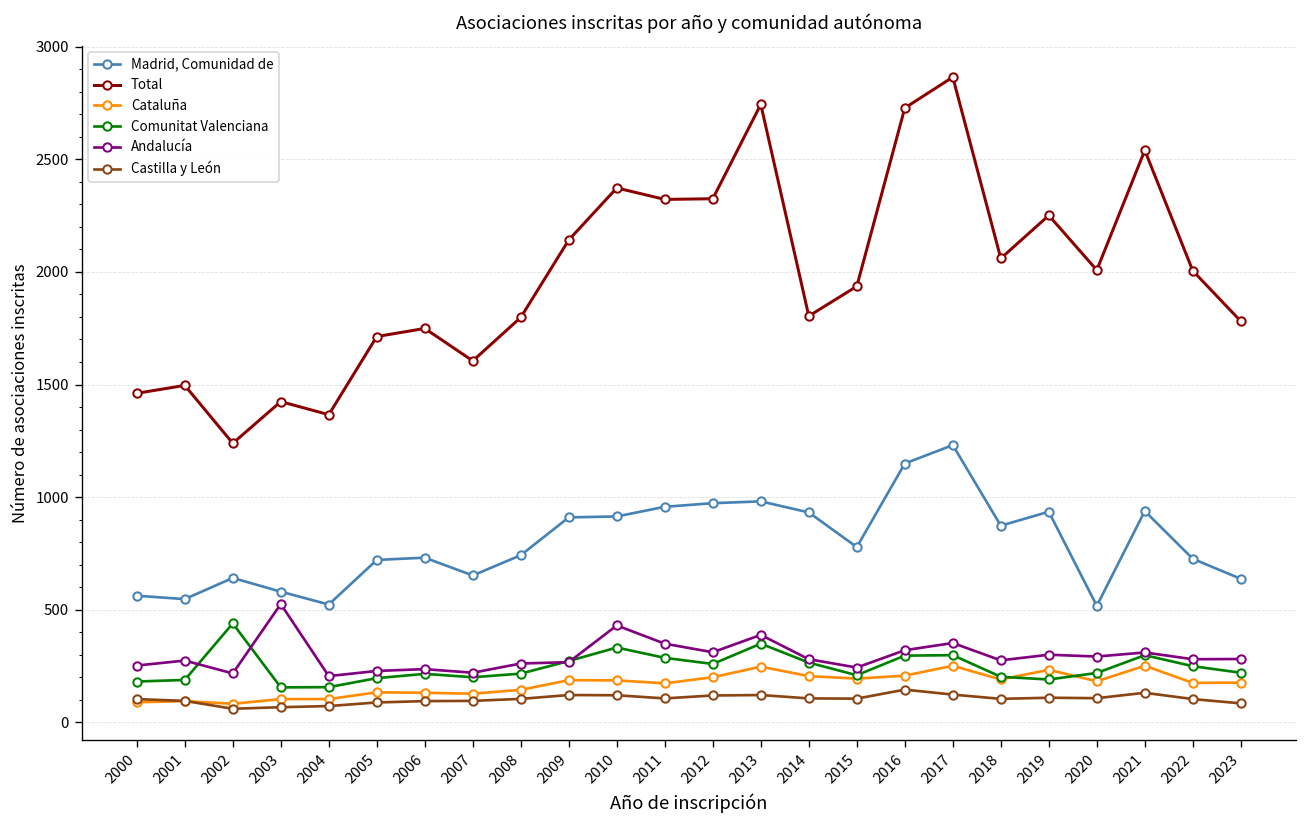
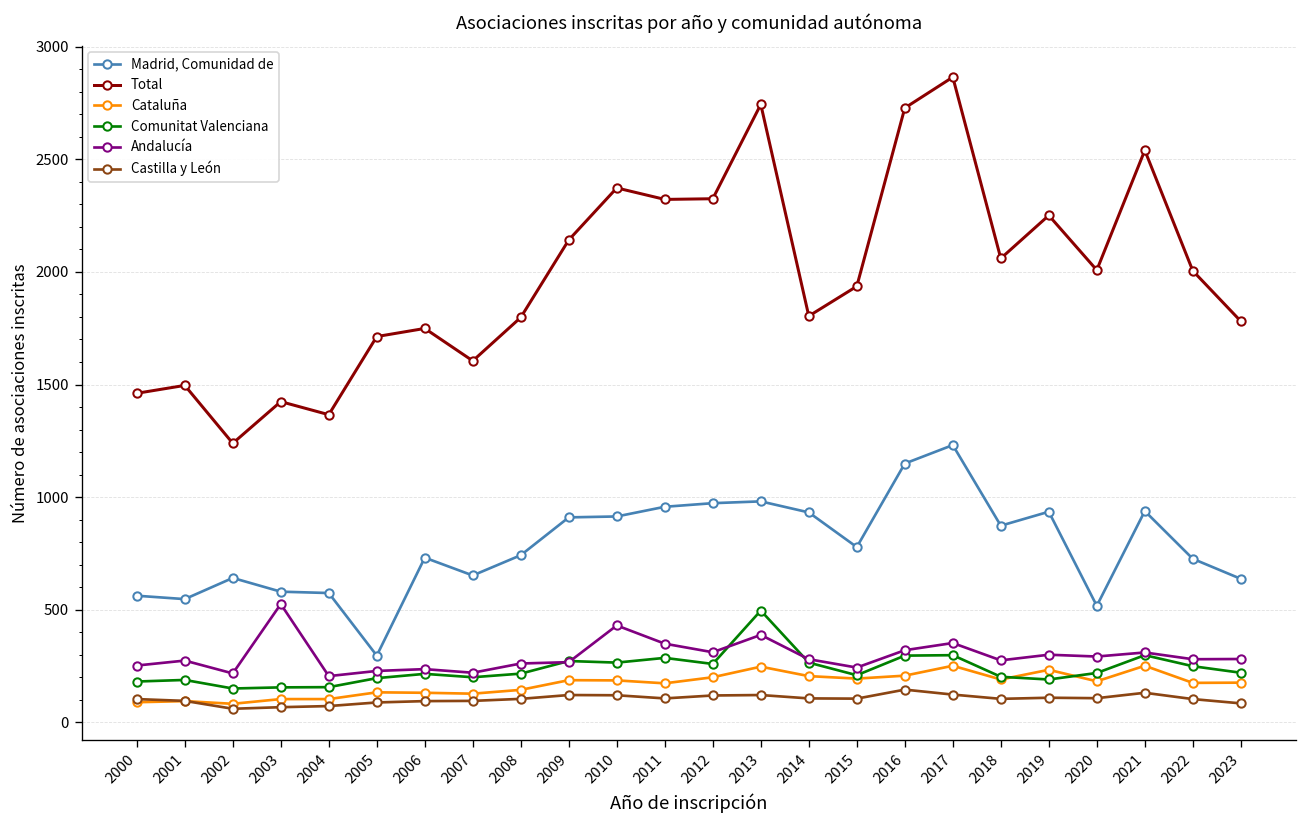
  {
    "Madrid, Comunidad de": {
      "2000": 560,
      "2001": 550,
      "2002": 640,
      "2003": 580,
-     "2004": 520,
-     "2005": 720,
+     "2004": 570,
+     "2005": 300,
      "2006": 730,
      "2007": 650,
      "2008": 740,
      "2009": 910,
      "2010": 910,
      "2011": 960,
      "2012": 970,
      "2013": 980,
      "2014": 930,
      "2015": 780,
      "2016": 1150,
      "2017": 1230,
      "2018": 870,
      "2019": 940,
      "2020": 520,
      "2021": 940,
      "2022": 730,
      "2023": 640
    },
    "Total": {
      "2000": 1460,
      "2001": 1500,
      "2002": 1240,
      "2003": 1420,
      "2004": 1370,
      "2005": 1710,
      "2006": 1750,
      "2007": 1610,
      "2008": 1800,
      "2009": 2140,
      "2010": 2370,
      "2011": 2320,
      "2012": 2330,
      "2013": 2740,
      "2014": 1800,
      "2015": 1940,
      "2016": 2730,
      "2017": 2870,
      "2018": 2060,
      "2019": 2250,
      "2020": 2010,
      "2021": 2540,
      "2022": 2010,
      "2023": 1780
    },
    "Cataluña": {
      "2000": 90,
      "2002": 80,
      "2003": 100,
      "2004": 100,
      "2005": 130,
      "2006": 130,
      "2007": 130,
      "2008": 140,
      "2009": 190,
      "2010": 190,
      "2011": 170,
      "2012": 200,
      "2013": 250,
      "2014": 210,
      "2015": 190,
      "2016": 210,
      "2017": 250,
      "2019": 230,
      "2020": 180,
      "2021": 250,
      "2022": 180,
      "2023": 180
    },
    "Comunitat Valenciana": {
      "2000": 180,
      "2001": 190,
-     "2002": 440,
+     "2002": 150,
      "2003": 160,
      "2004": 160,
      "2005": 200,
      "2006": 220,
      "2007": 200,
      "2008": 220,
-     "2010": 330,
+     "2010": 270,
      "2011": 290,
      "2012": 260,
-     "2013": 350,
+     "2013": 500,
      "2014": 270,
      "2015": 210,
      "2016": 300,
      "2017": 300,
      "2019": 190,
      "2020": 220,
      "2022": 250,
      "2023": 220
    },
    "Andalucía": {
      "2000": 250,
      "2001": 270,
      "2002": 220,
      "2003": 530,
      "2004": 210,
      "2005": 230,
      "2006": 240,
      "2007": 220,
      "2008": 260,
      "2010": 430,
      "2011": 350,
      "2012": 310,
      "2013": 390,
      "2014": 280,
      "2015": 240,
      "2016": 320,
      "2017": 350,
      "2018": 280,
      "2019": 300,
      "2020": 290,
      "2022": 280,
      "2023": 280
    },
    "Castilla y León": {
      "2000": 100,
      "2002": 60,
      "2003": 70,
      "2004": 70,
      "2005": 90,
      "2006": 90,
      "2007": 100,
      "2008": 100,
      "2009": 120,
      "2010": 120,
      "2011": 110,
      "2012": 120,
      "2013": 120,
      "2014": 110,
      "2015": 110,
      "2016": 150,
      "2017": 120,
      "2018": 100,
      "2019": 110,
      "2020": 110,
      "2021": 130,
      "2022": 100,
      "2023": 80
    }
  }
